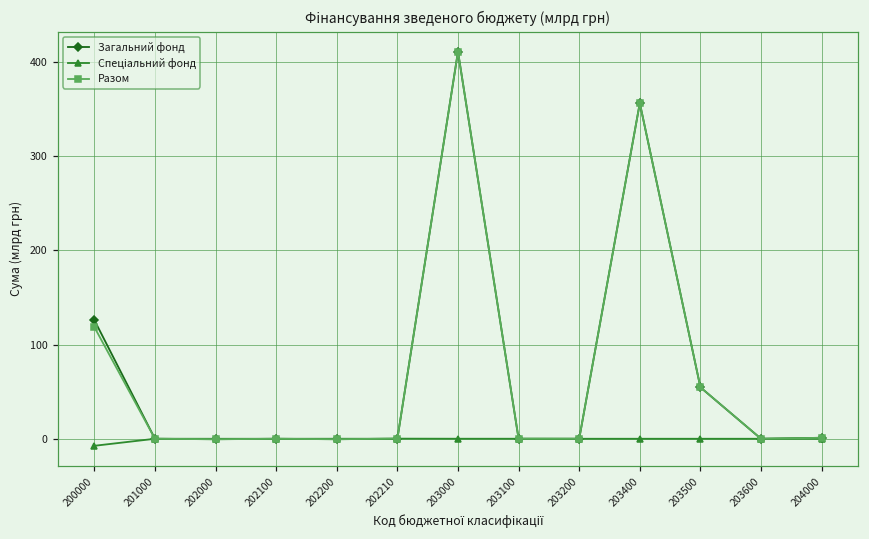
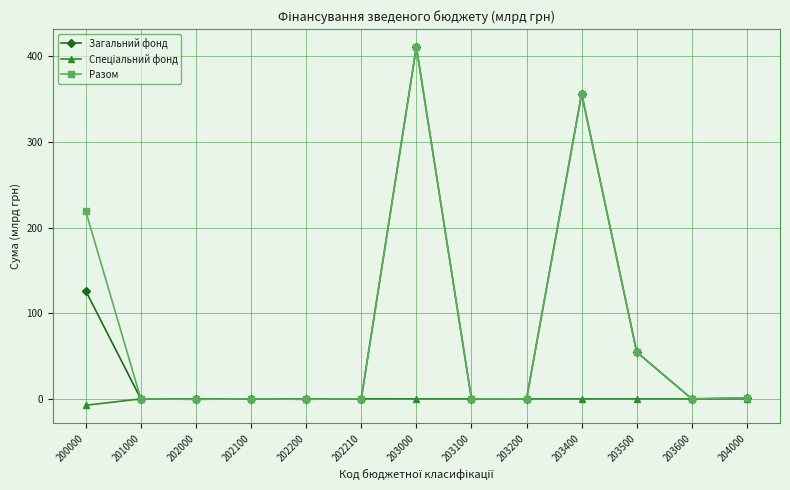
  {
    "Разом": {
-     "200000": 120
+     "200000": 220
    }
  }
